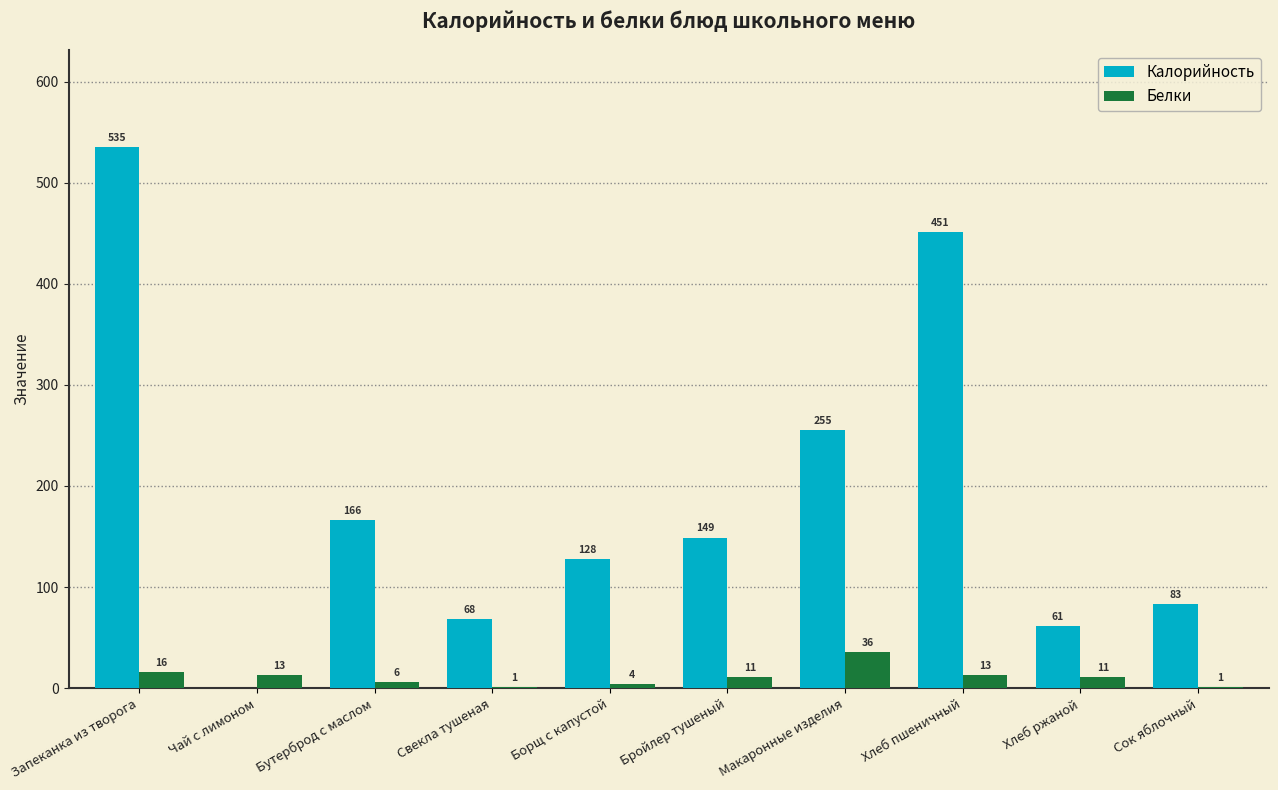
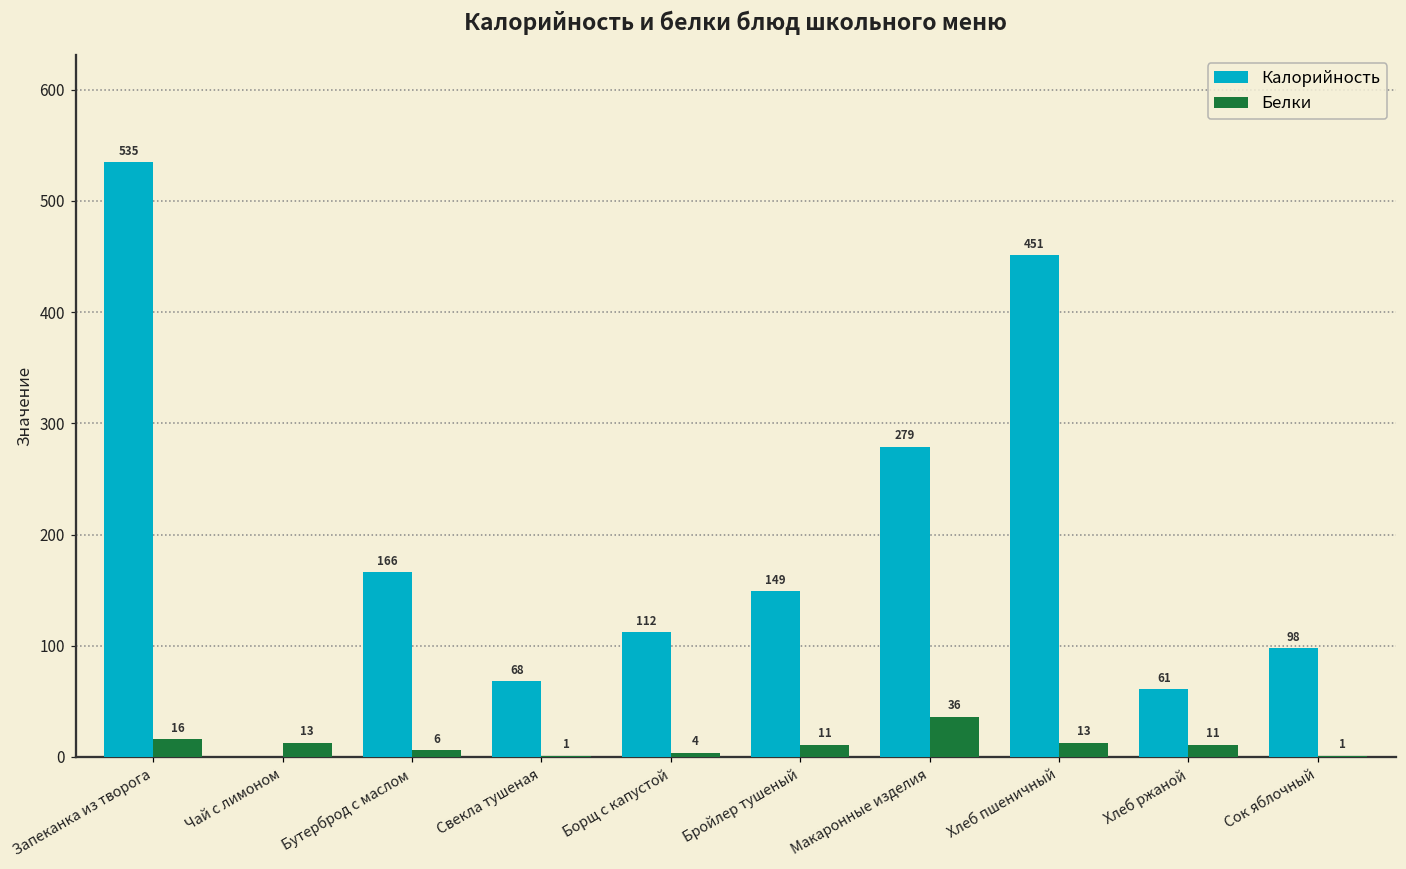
  {
    "Калорийность": {
      "Запеканка из творога": 535,
      "Бутерброд с маслом": 166,
      "Свекла тушеная": 68,
-     "Борщ с капустой": 128,
+     "Борщ с капустой": 112,
      "Бройлер тушеный": 149,
-     "Макаронные изделия": 255,
+     "Макаронные изделия": 279,
      "Хлеб пшеничный": 451,
      "Хлеб ржаной": 61,
-     "Сок яблочный": 83
+     "Сок яблочный": 98
    },
    "Белки": {
      "Запеканка из творога": 16,
      "Чай с лимоном": 13,
      "Бутерброд с маслом": 6,
      "Свекла тушеная": 1,
      "Борщ с капустой": 4,
      "Бройлер тушеный": 11,
      "Макаронные изделия": 36,
      "Хлеб пшеничный": 13,
      "Хлеб ржаной": 11,
      "Сок яблочный": 1
    }
  }
